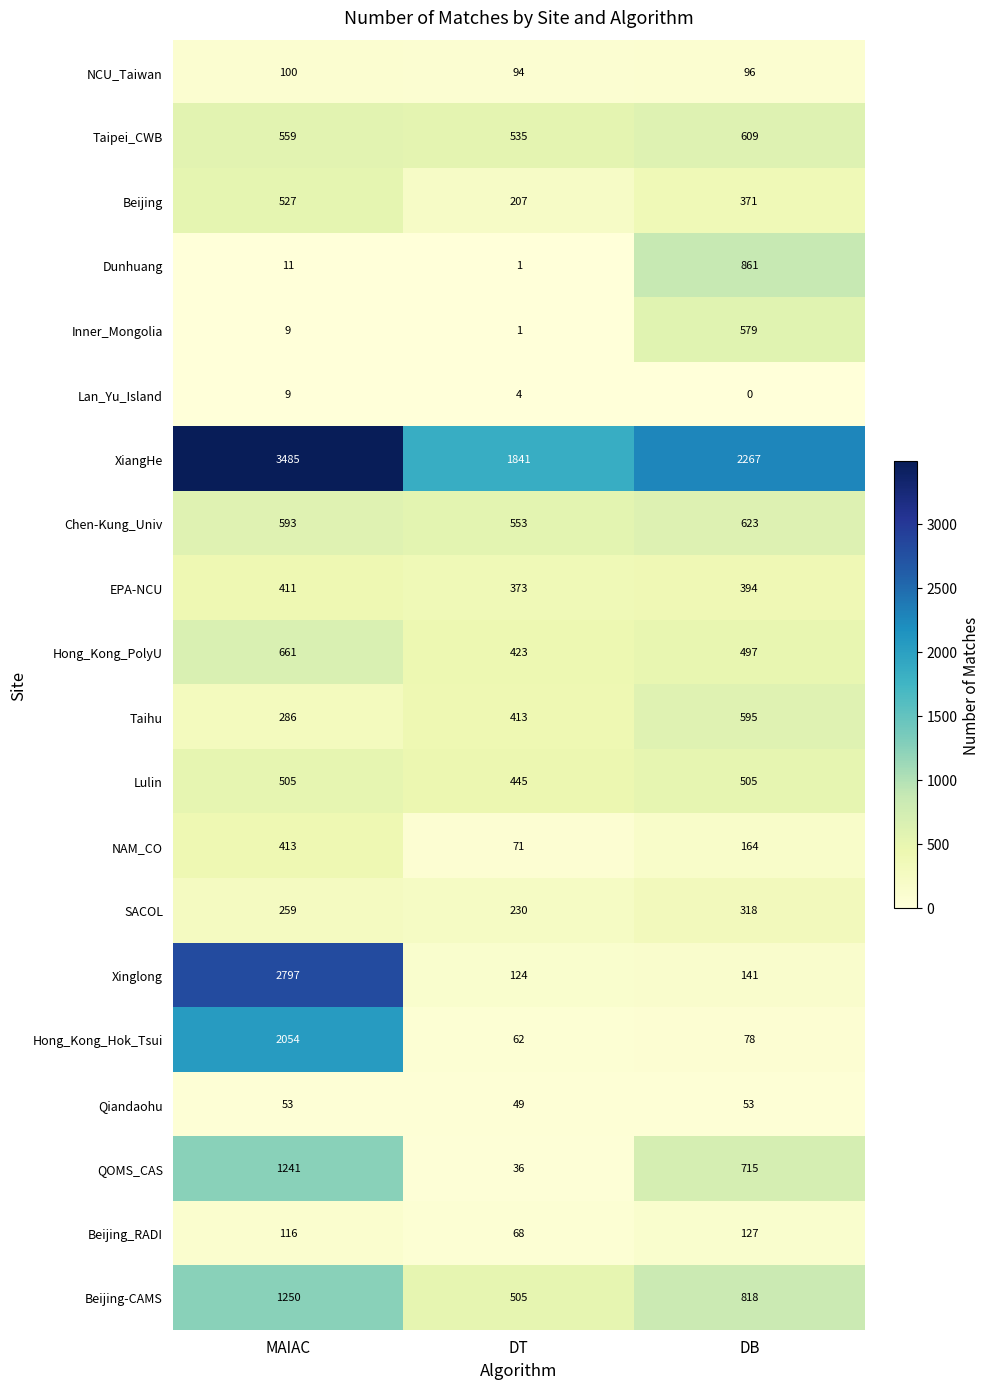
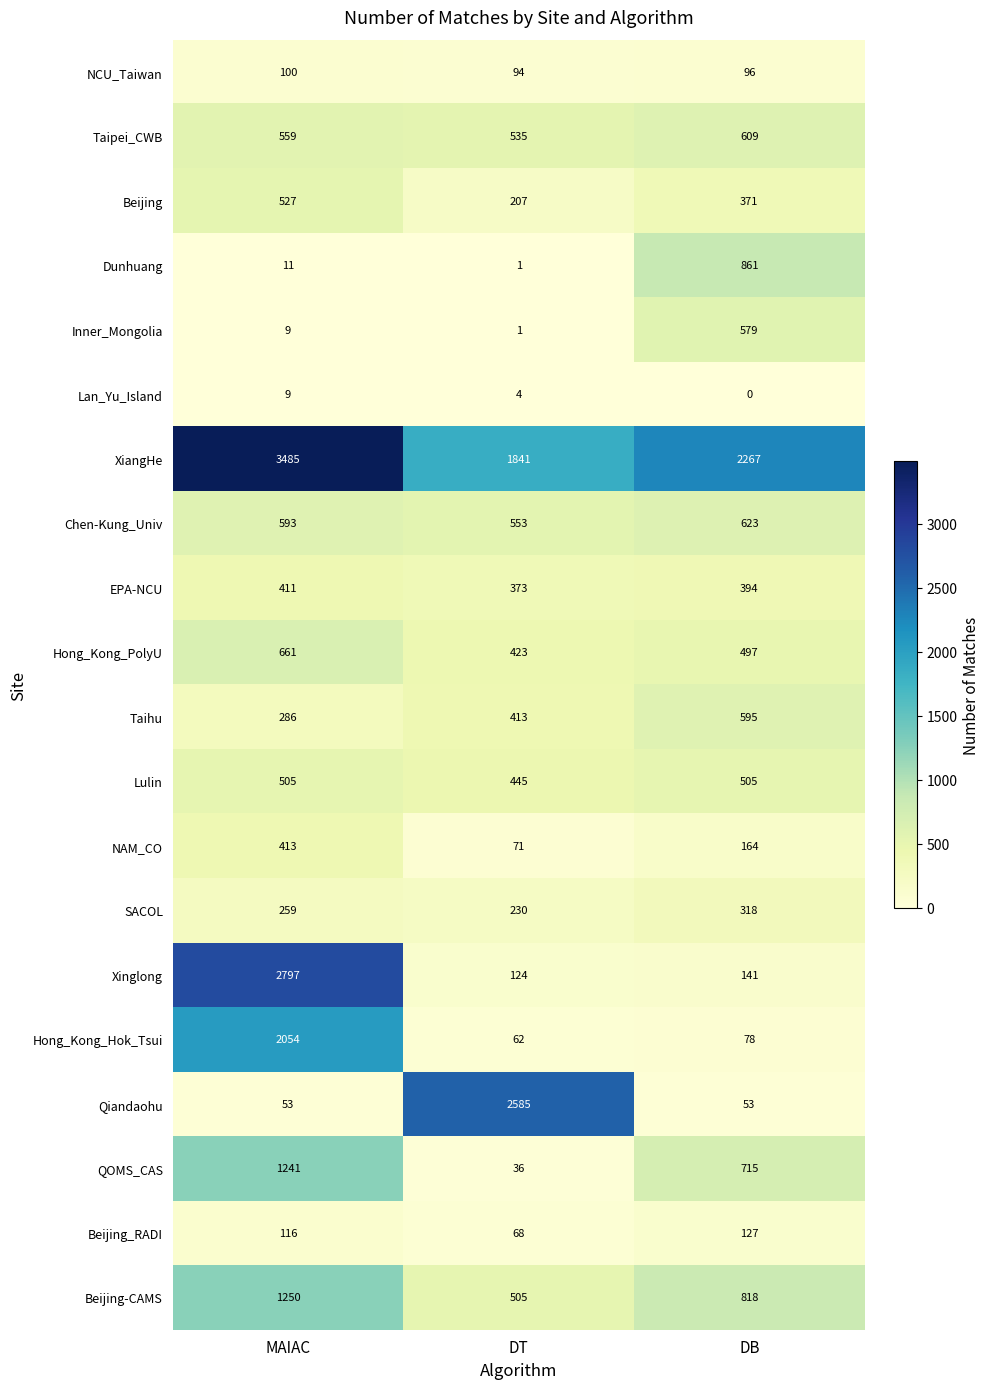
  {
    "NCU_Taiwan": {
      "MAIAC": 100,
      "DT": 94,
      "DB": 96
    },
    "Taipei_CWB": {
      "MAIAC": 559,
      "DT": 535,
      "DB": 609
    },
    "Beijing": {
      "MAIAC": 527,
      "DT": 207,
      "DB": 371
    },
    "Dunhuang": {
      "MAIAC": 11,
      "DT": 1,
      "DB": 861
    },
    "Inner_Mongolia": {
      "MAIAC": 9,
      "DT": 1,
      "DB": 579
    },
    "Lan_Yu_Island": {
      "MAIAC": 9,
      "DT": 4,
      "DB": 0
    },
    "XiangHe": {
      "MAIAC": 3485,
      "DT": 1841,
      "DB": 2267
    },
    "Chen-Kung_Univ": {
      "MAIAC": 593,
      "DT": 553,
      "DB": 623
    },
    "EPA-NCU": {
      "MAIAC": 411,
      "DT": 373,
      "DB": 394
    },
    "Hong_Kong_PolyU": {
      "MAIAC": 661,
      "DT": 423,
      "DB": 497
    },
    "Taihu": {
      "MAIAC": 286,
      "DT": 413,
      "DB": 595
    },
    "Lulin": {
      "MAIAC": 505,
      "DT": 445,
      "DB": 505
    },
    "NAM_CO": {
      "MAIAC": 413,
      "DT": 71,
      "DB": 164
    },
    "SACOL": {
      "MAIAC": 259,
      "DT": 230,
      "DB": 318
    },
    "Xinglong": {
      "MAIAC": 2797,
      "DT": 124,
      "DB": 141
    },
    "Hong_Kong_Hok_Tsui": {
      "MAIAC": 2054,
      "DT": 62,
      "DB": 78
    },
    "Qiandaohu": {
      "MAIAC": 53,
-     "DT": 49,
+     "DT": 2585,
      "DB": 53
    },
    "QOMS_CAS": {
      "MAIAC": 1241,
      "DT": 36,
      "DB": 715
    },
    "Beijing_RADI": {
      "MAIAC": 116,
      "DT": 68,
      "DB": 127
    },
    "Beijing-CAMS": {
      "MAIAC": 1250,
      "DT": 505,
      "DB": 818
    }
  }
